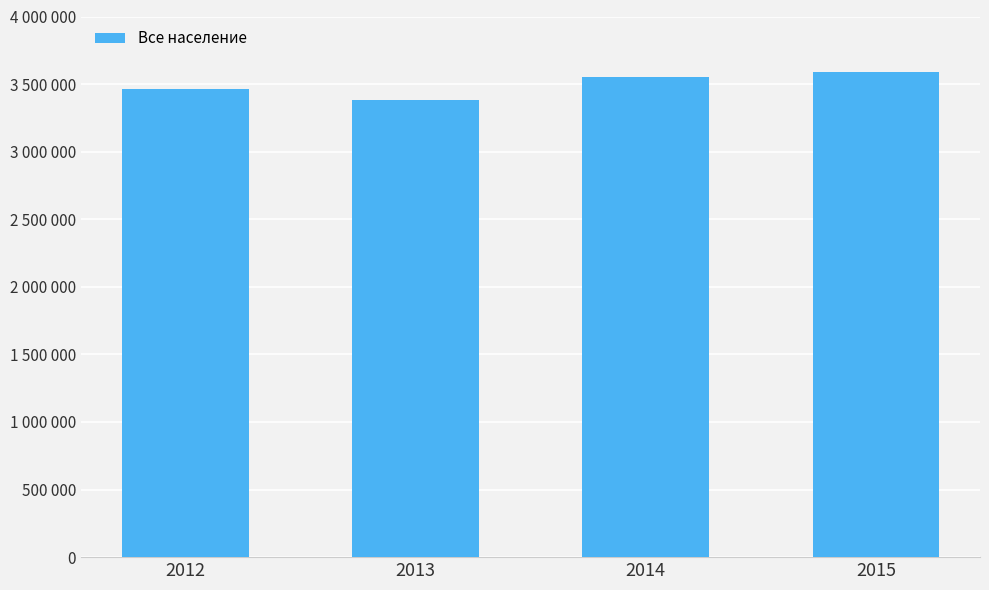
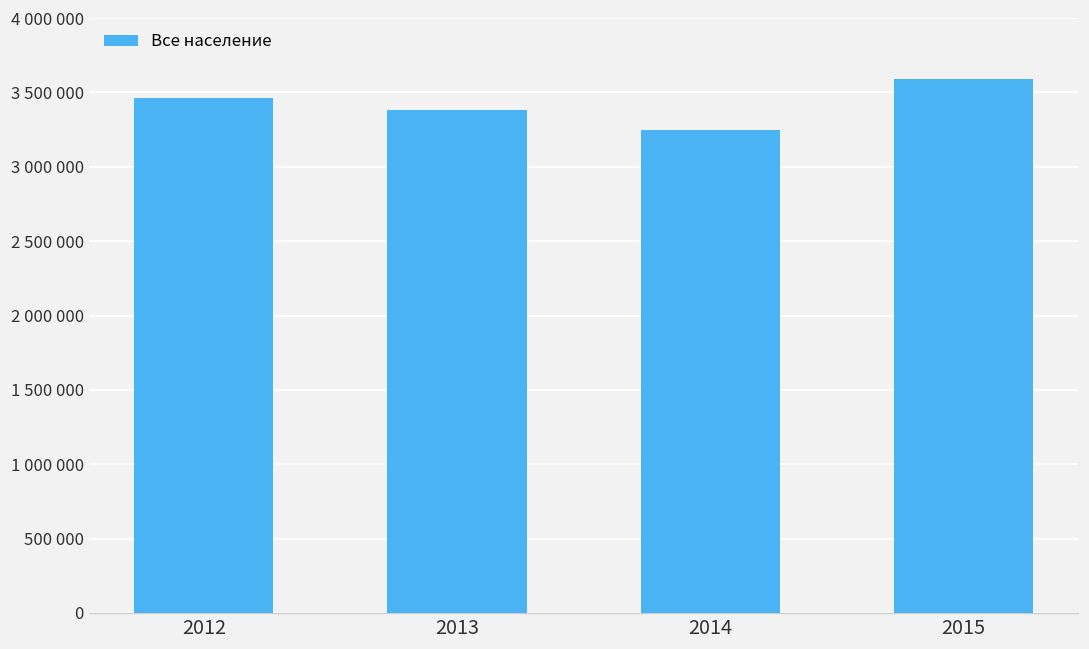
  {
    "2012": 3460000,
    "2013": 3380000,
-   "2014": 3550000,
+   "2014": 3250000,
    "2015": 3590000
  }
